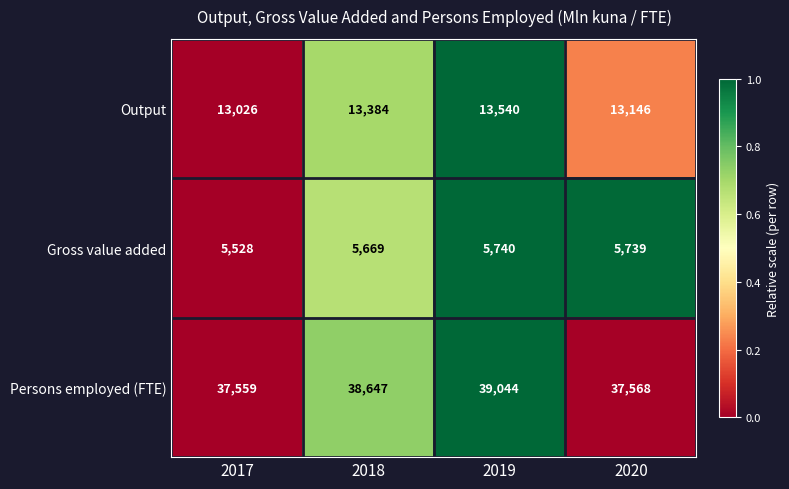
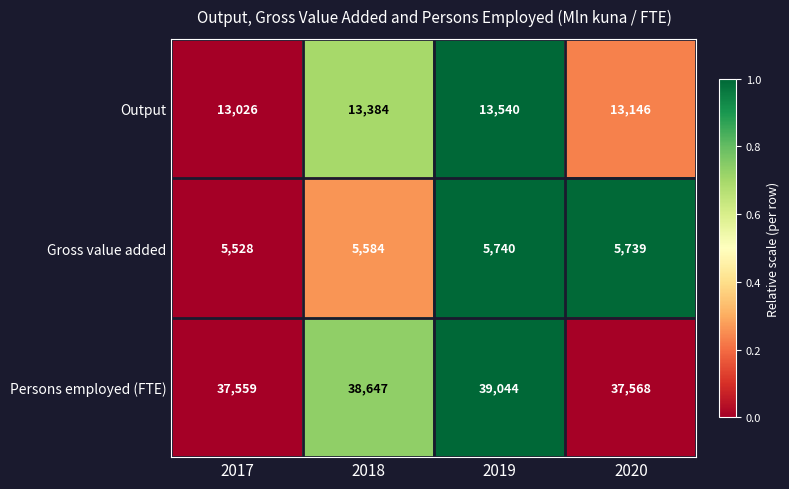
  {
    "Output": {
      "2017": "13,026",
      "2018": "13,384",
      "2019": "13,540",
      "2020": "13,146"
    },
    "Gross value added": {
      "2017": "5,528",
-     "2018": "5,669",
+     "2018": "5,584",
      "2019": "5,740",
      "2020": "5,739"
    },
    "Persons employed (FTE)": {
      "2017": "37,559",
      "2018": "38,647",
      "2019": "39,044",
      "2020": "37,568"
    }
  }
